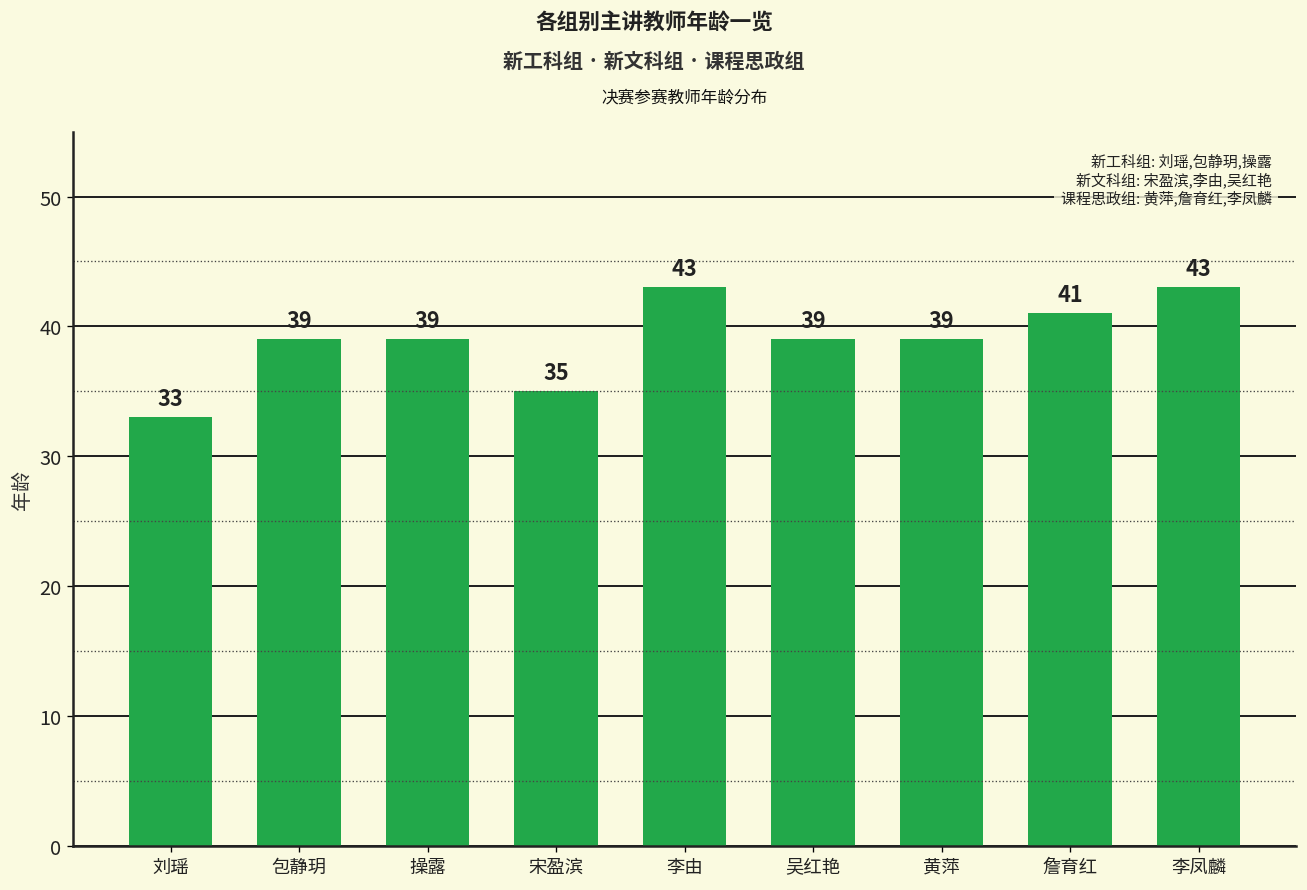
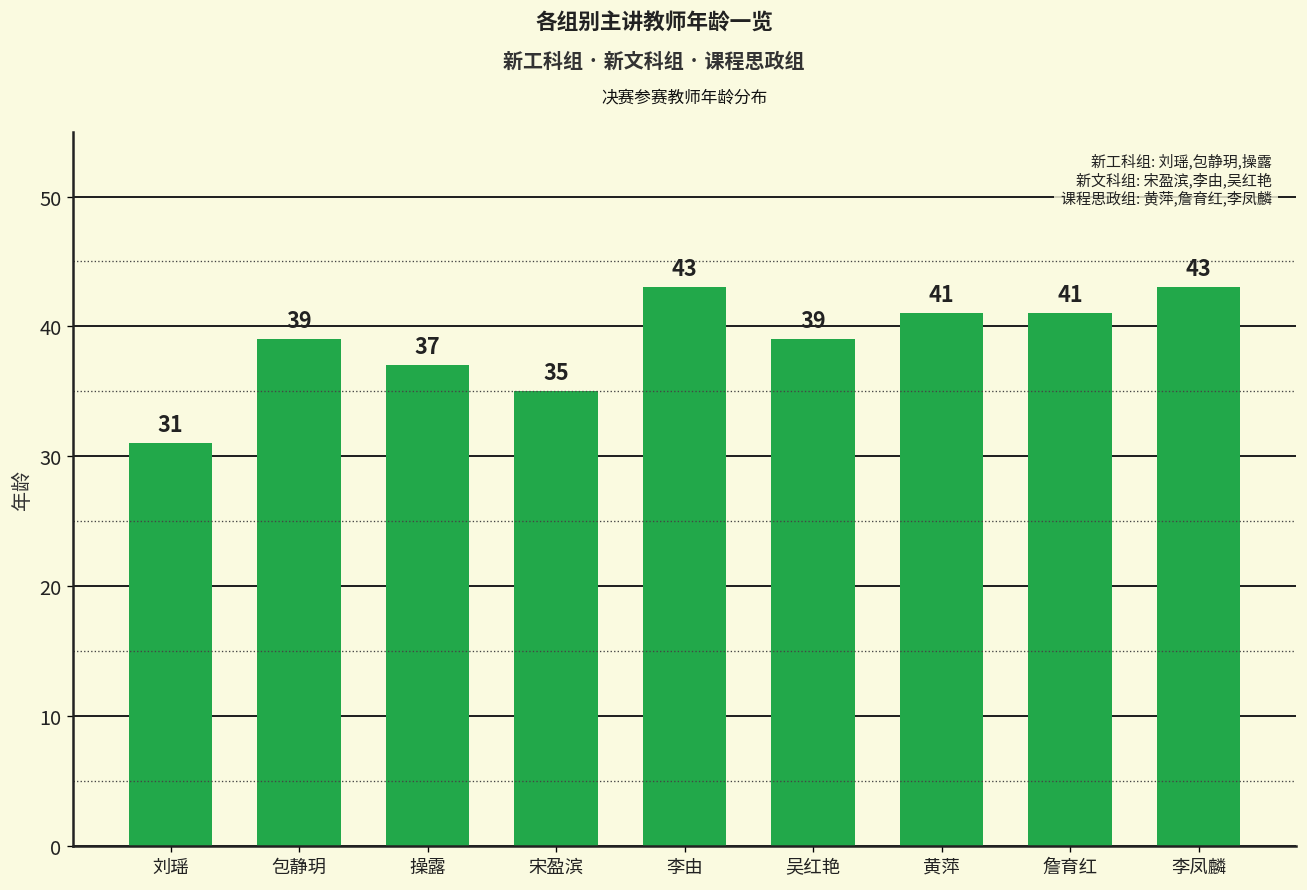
  {
-   "刘瑶": 33,
+   "刘瑶": 31,
    "包静玥": 39,
-   "操露": 39,
+   "操露": 37,
    "宋盈滨": 35,
    "李由": 43,
    "吴红艳": 39,
-   "黄萍": 39,
+   "黄萍": 41,
    "詹育红": 41,
    "李凤麟": 43
  }
